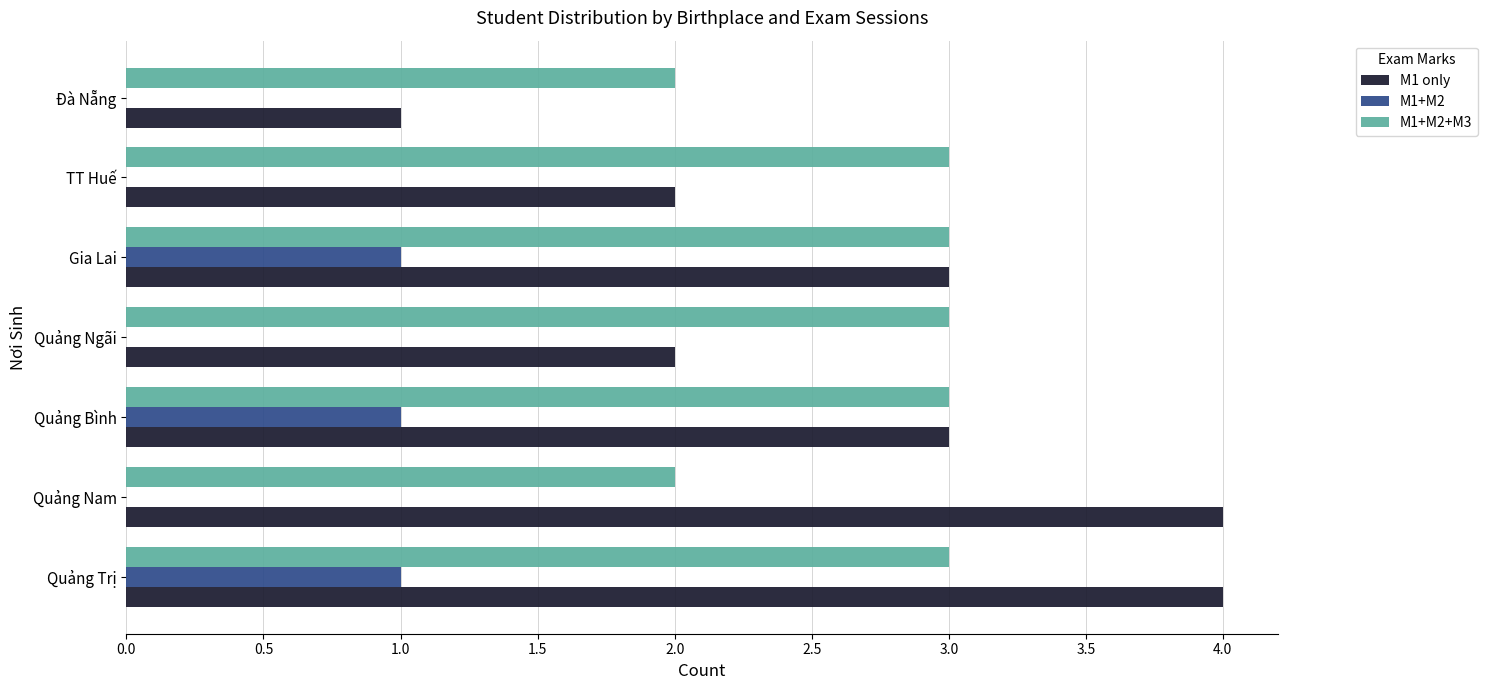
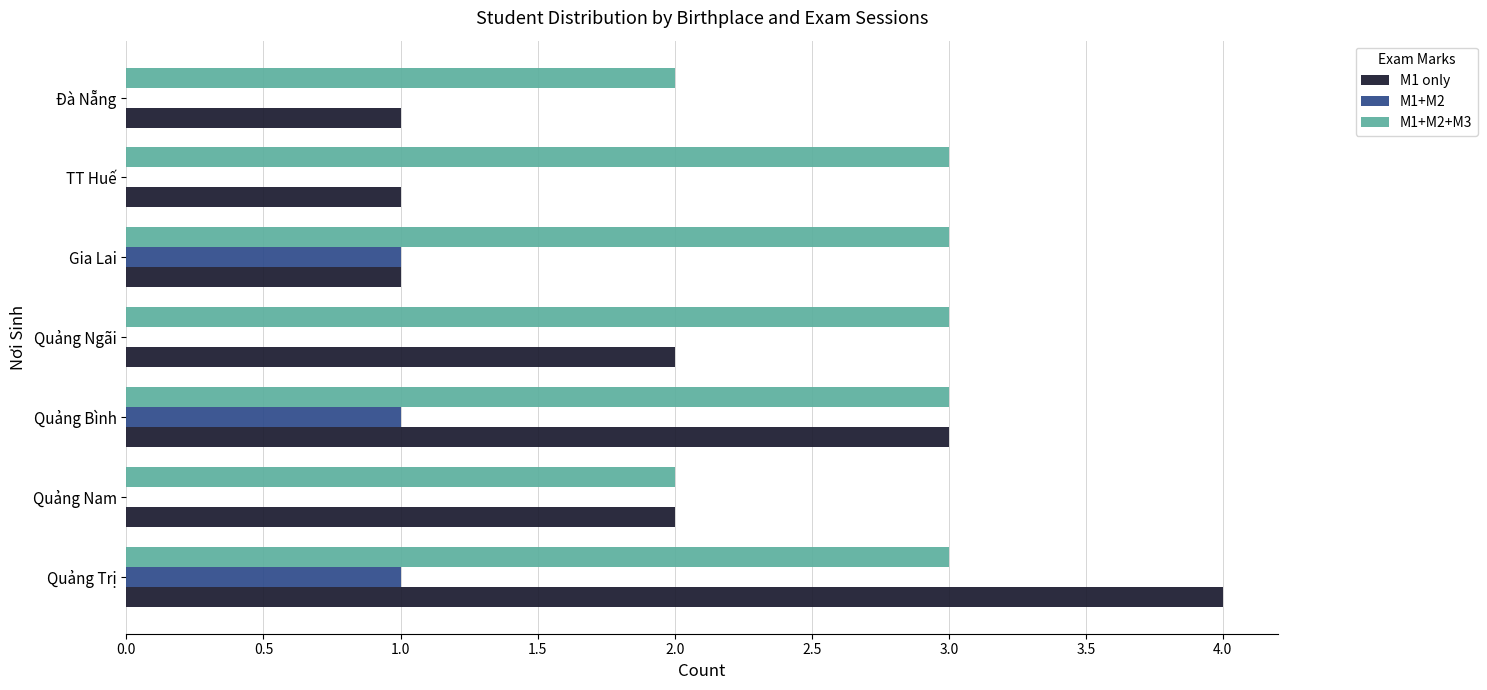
  {
    "M1 only": {
      "Đà Nẵng": 1,
-     "TT Huế": 2,
-     "Gia Lai": 3,
+     "TT Huế": 1,
+     "Gia Lai": 1,
      "Quảng Ngãi": 2,
      "Quảng Bình": 3,
-     "Quảng Nam": 4,
+     "Quảng Nam": 2,
      "Quảng Trị": 4
    },
    "M1+M2": {
      "Đà Nẵng": 0,
      "TT Huế": 0,
      "Gia Lai": 1,
      "Quảng Ngãi": 0,
      "Quảng Bình": 1,
      "Quảng Nam": 0,
      "Quảng Trị": 1
    },
    "M1+M2+M3": {
      "Đà Nẵng": 2,
      "TT Huế": 3,
      "Gia Lai": 3,
      "Quảng Ngãi": 3,
      "Quảng Bình": 3,
      "Quảng Nam": 2,
      "Quảng Trị": 3
    }
  }
